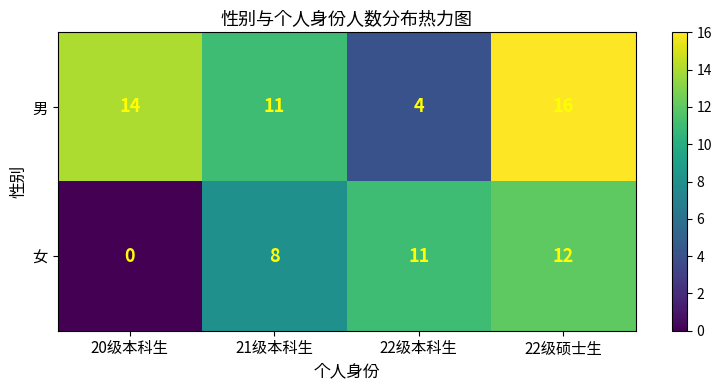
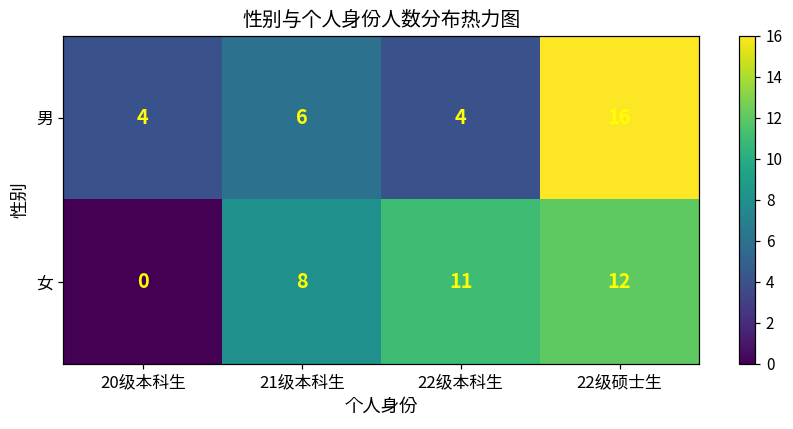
  {
    "男": {
-     "20级本科生": 14,
-     "21级本科生": 11,
+     "20级本科生": 4,
+     "21级本科生": 6,
      "22级本科生": 4
    },
    "女": {
      "20级本科生": 0,
      "21级本科生": 8,
      "22级本科生": 11,
      "22级硕士生": 12
    }
  }
